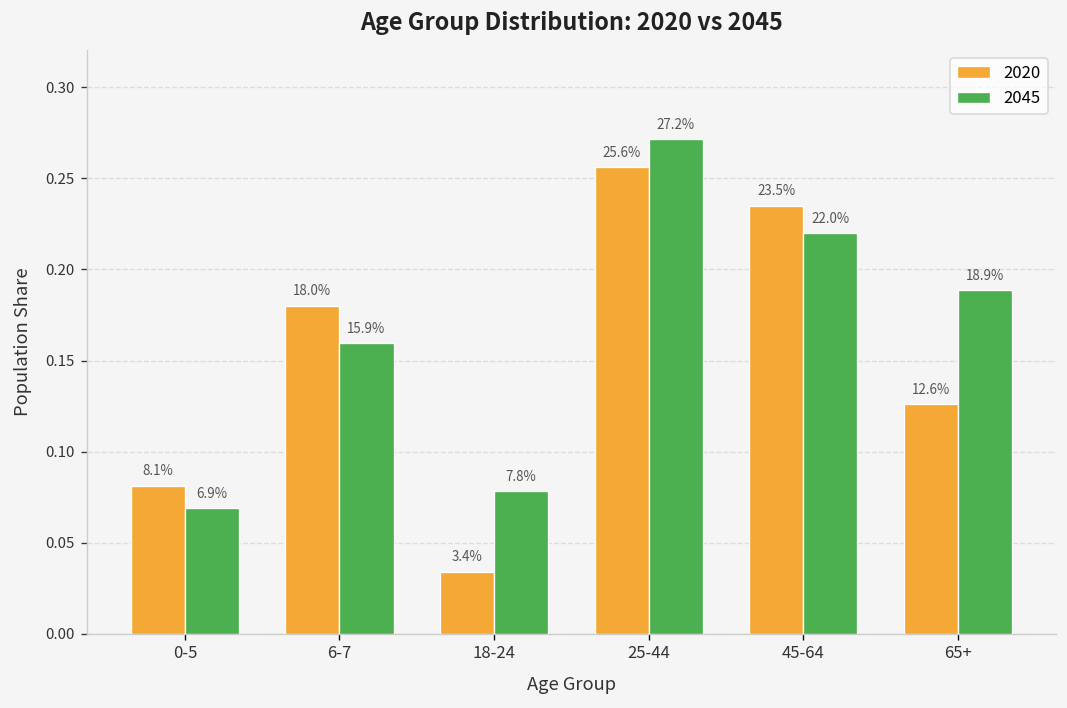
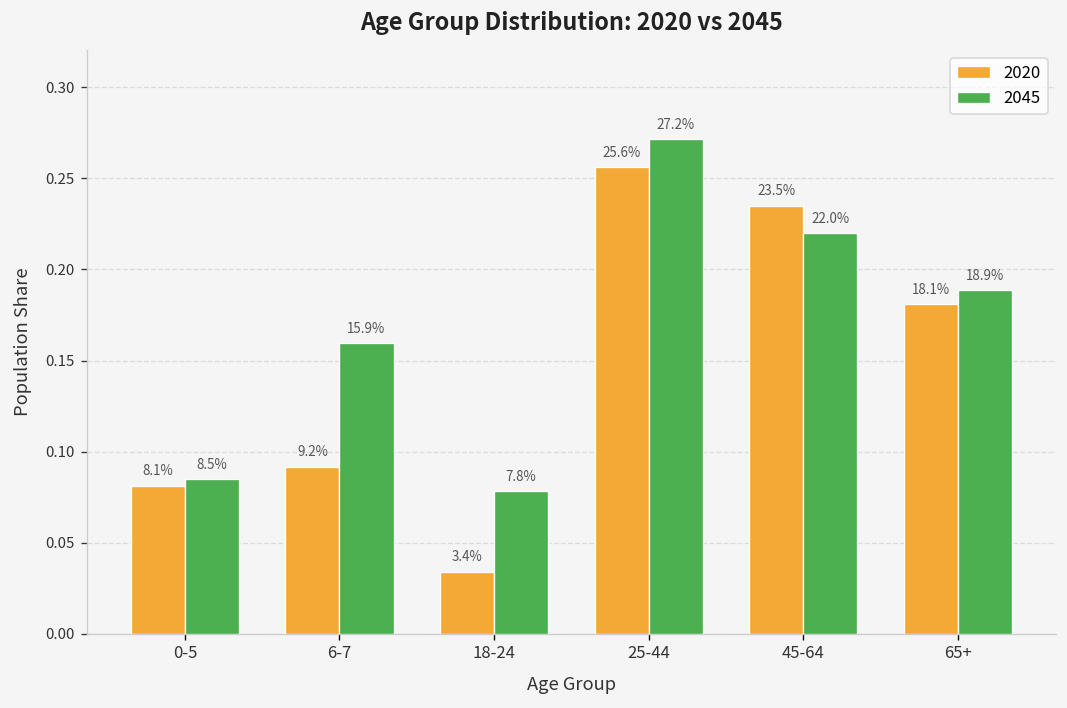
  {
    "2020": {
      "0-5": "8.1%",
-     "6-7": "18.0%",
+     "6-7": "9.2%",
      "18-24": "3.4%",
      "25-44": "25.6%",
      "45-64": "23.5%",
-     "65+": "12.6%"
+     "65+": "18.1%"
    },
    "2045": {
-     "0-5": "6.9%",
+     "0-5": "8.5%",
      "6-7": "15.9%",
      "18-24": "7.8%",
      "25-44": "27.2%",
      "45-64": "22.0%",
      "65+": "18.9%"
    }
  }
